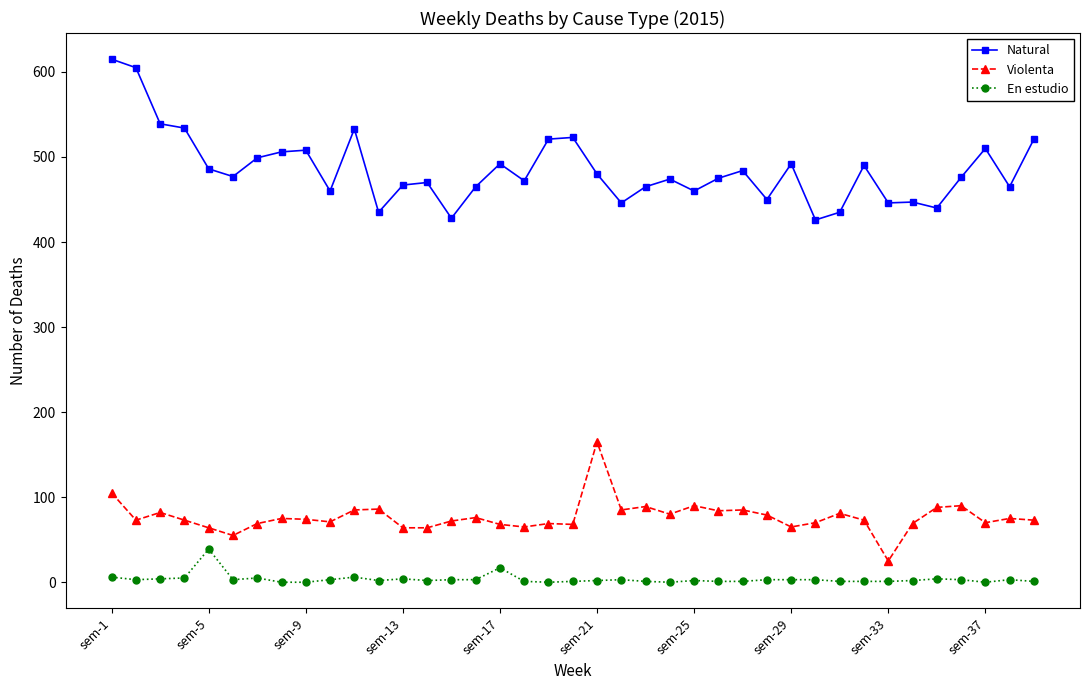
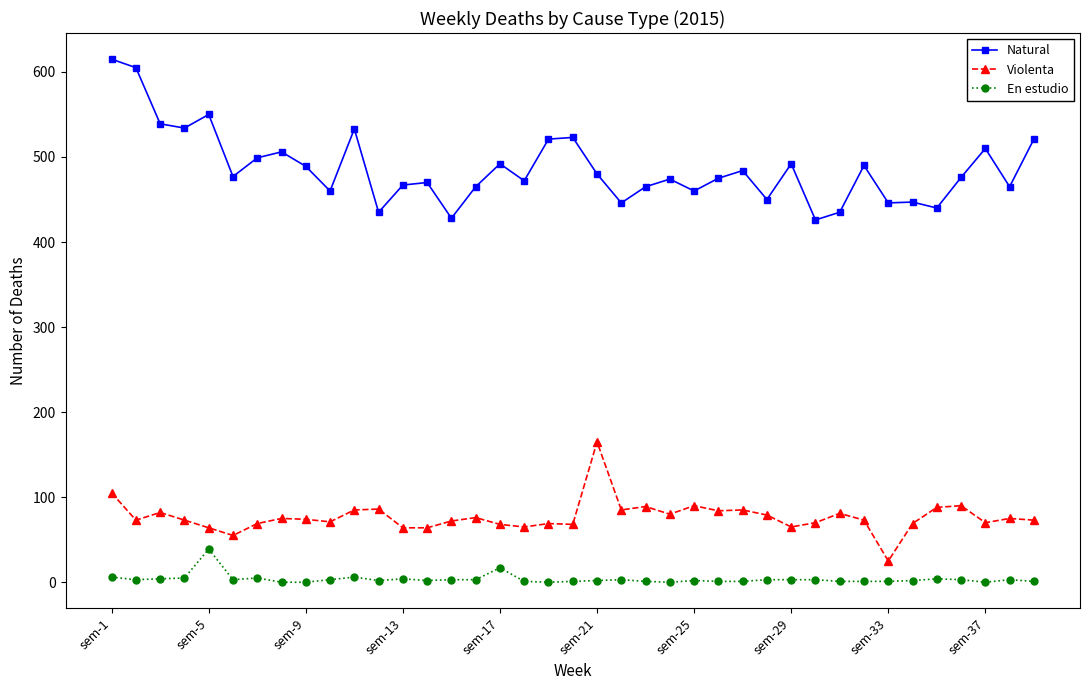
  {
    "Natural": {
      "sem-1": 620,
-     "sem-5": 490,
-     "sem-9": 510,
+     "sem-5": 550,
+     "sem-9": 490,
      "sem-13": 470,
      "sem-17": 490,
      "sem-21": 480,
      "sem-25": 460,
      "sem-29": 490,
      "sem-33": 450,
      "sem-37": 510
    },
    "Violenta": {
      "sem-1": 110,
      "sem-5": 60,
      "sem-9": 70,
      "sem-13": 60,
      "sem-17": 70,
      "sem-21": 170,
      "sem-25": 90,
      "sem-29": 70,
      "sem-33": 30,
      "sem-37": 70
    },
    "En estudio": {
      "sem-1": 10,
      "sem-5": 40,
      "sem-9": 0,
      "sem-13": 0,
      "sem-17": 20,
      "sem-21": 0,
      "sem-25": 0,
      "sem-29": 0,
      "sem-33": 0,
      "sem-37": 0
    }
  }
